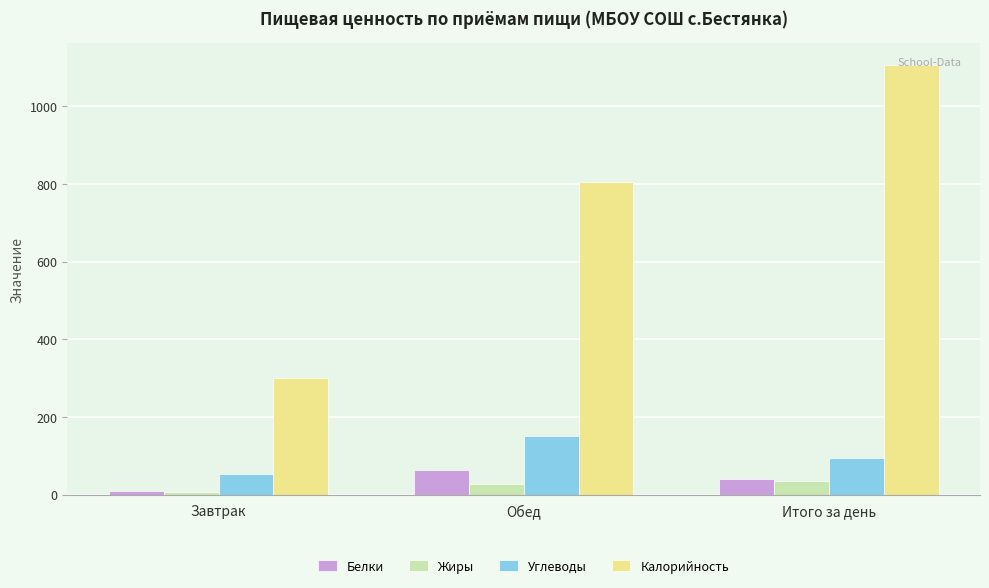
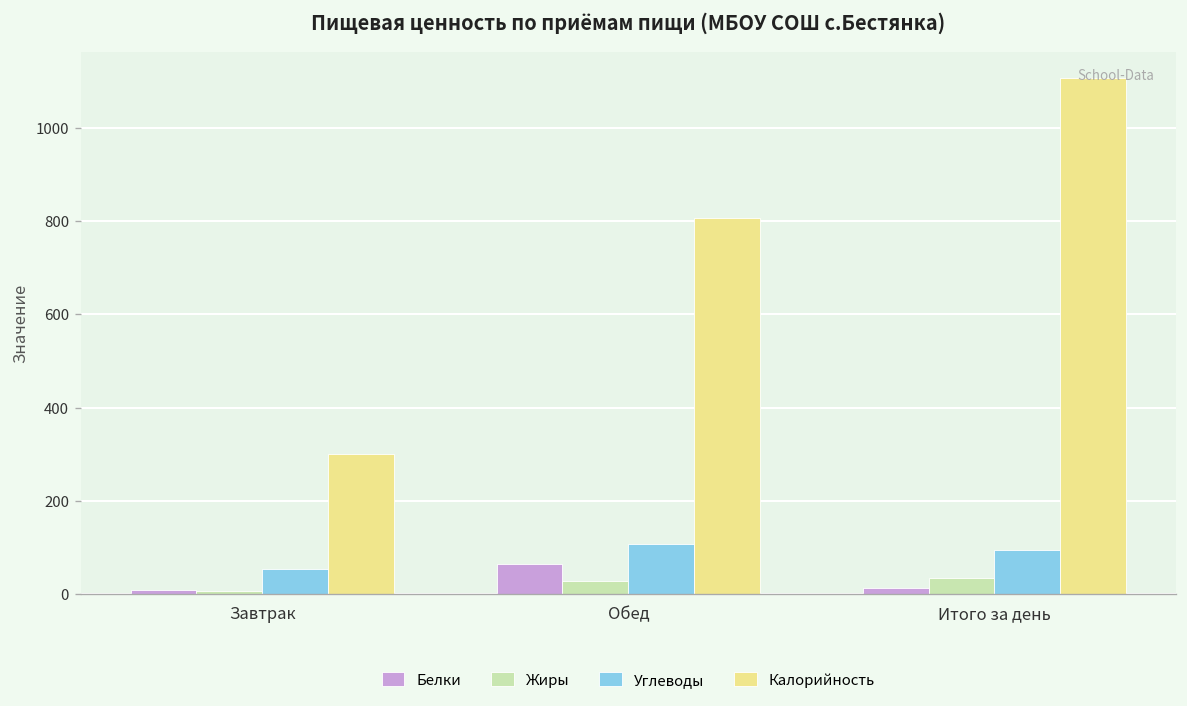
  {
    "Белки": {
      "Завтрак": 10,
      "Обед": 60,
-     "Итого за день": 40
+     "Итого за день": 10
    },
    "Углеводы": {
      "Завтрак": 50,
-     "Обед": 150,
+     "Обед": 110,
      "Итого за день": 90
    }
  }
